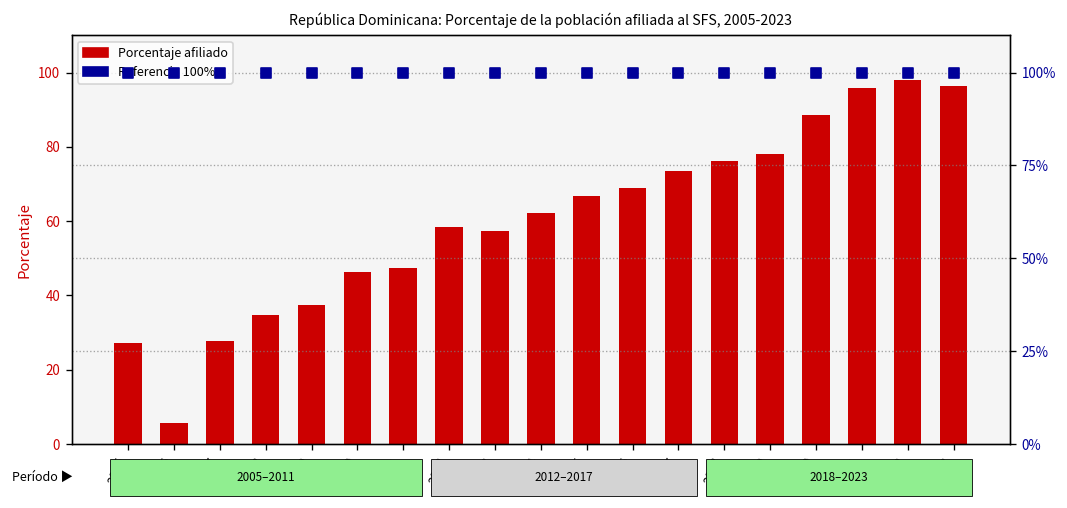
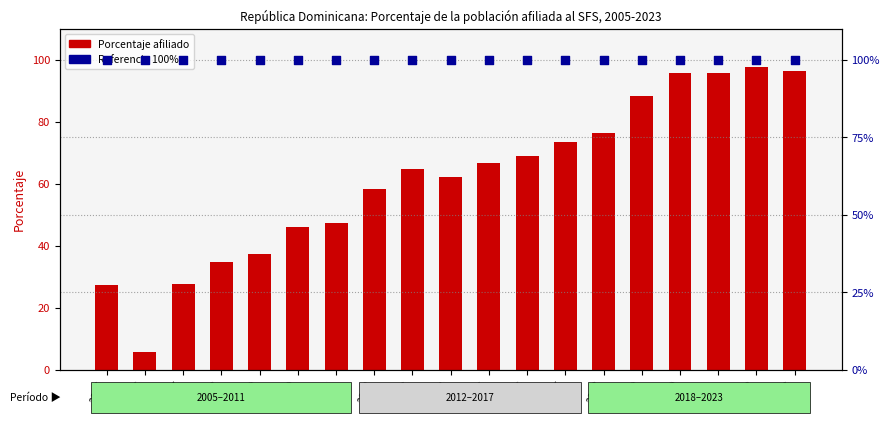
  {
    "Porcentaje afiliado": {
      "2005": 27,
      "2006": 6,
      "2007": 28,
      "2008": 35,
      "2009": 37,
      "2010": 46,
      "2011": 47,
      "2012": 59,
-     "2013": 57,
+     "2013": 65,
      "2014": 62,
      "2015": 67,
      "2016": 69,
      "2017": 74,
      "2018": 76,
-     "2019": 78,
-     "2020": 89,
+     "2019": 88,
+     "2020": 96,
      "2021": 96,
      "2022": 98,
      "2023": 97
    }
  }
